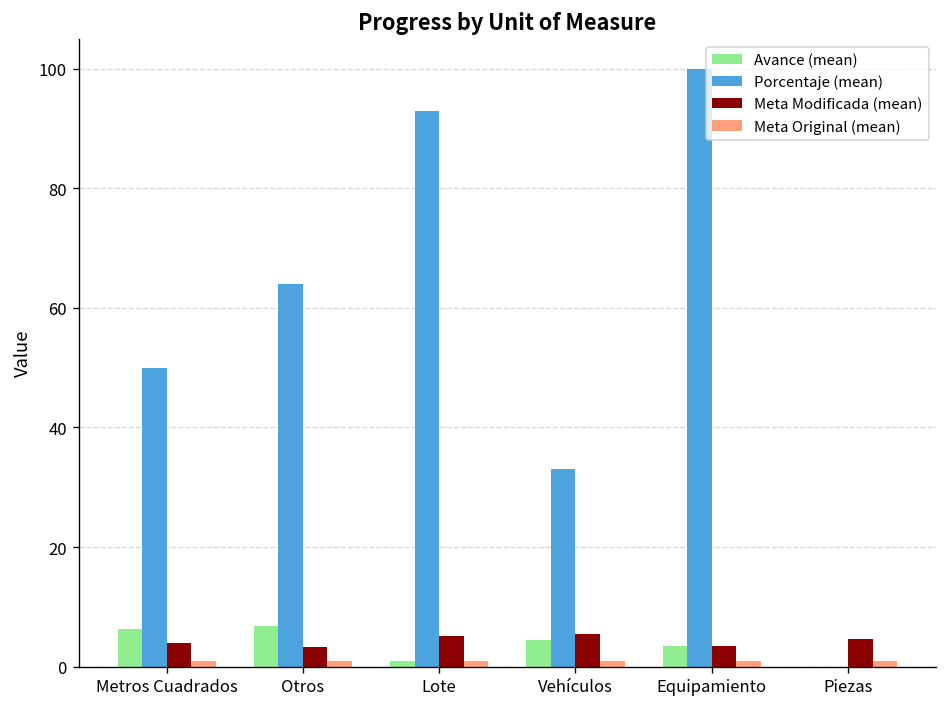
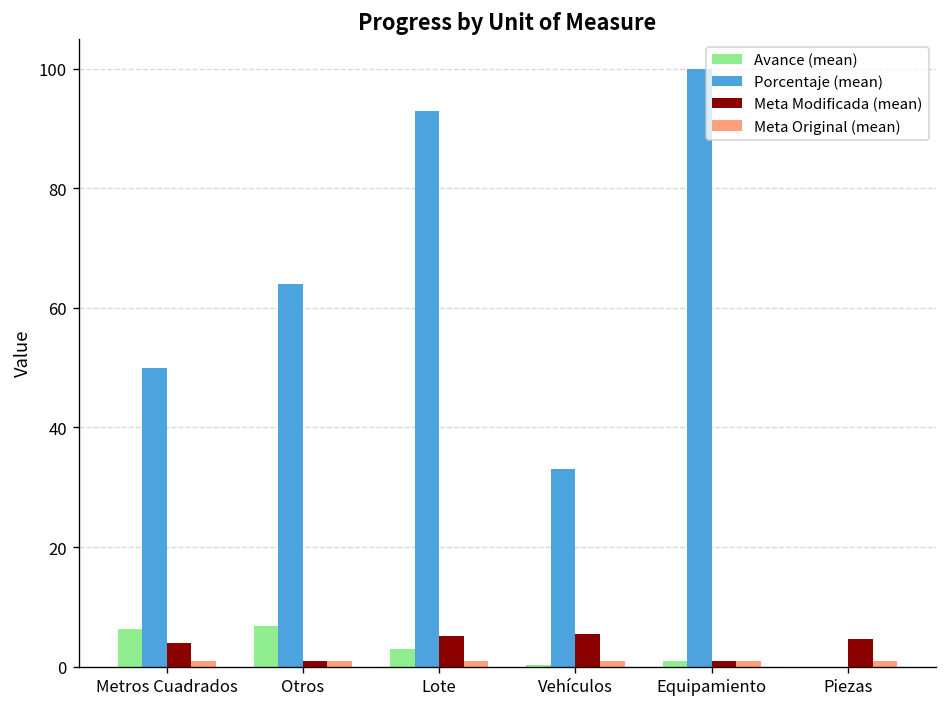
  {
    "Avance (mean)": {
      "Metros Cuadrados": 6,
      "Otros": 7,
-     "Lote": 1,
-     "Vehículos": 4,
-     "Equipamiento": 4,
+     "Lote": 3,
+     "Vehículos": 0,
+     "Equipamiento": 1,
      "Piezas": 0
    },
    "Porcentaje (mean)": {
      "Metros Cuadrados": 50,
      "Otros": 64,
      "Lote": 93,
      "Vehículos": 33,
      "Equipamiento": 100,
      "Piezas": 0
    },
    "Meta Modificada (mean)": {
      "Metros Cuadrados": 4,
-     "Otros": 3,
+     "Otros": 1,
      "Lote": 5,
      "Vehículos": 5,
-     "Equipamiento": 4,
+     "Equipamiento": 1,
      "Piezas": 5
    },
    "Meta Original (mean)": {
      "Metros Cuadrados": 1,
      "Otros": 1,
      "Lote": 1,
      "Vehículos": 1,
      "Equipamiento": 1,
      "Piezas": 1
    }
  }
